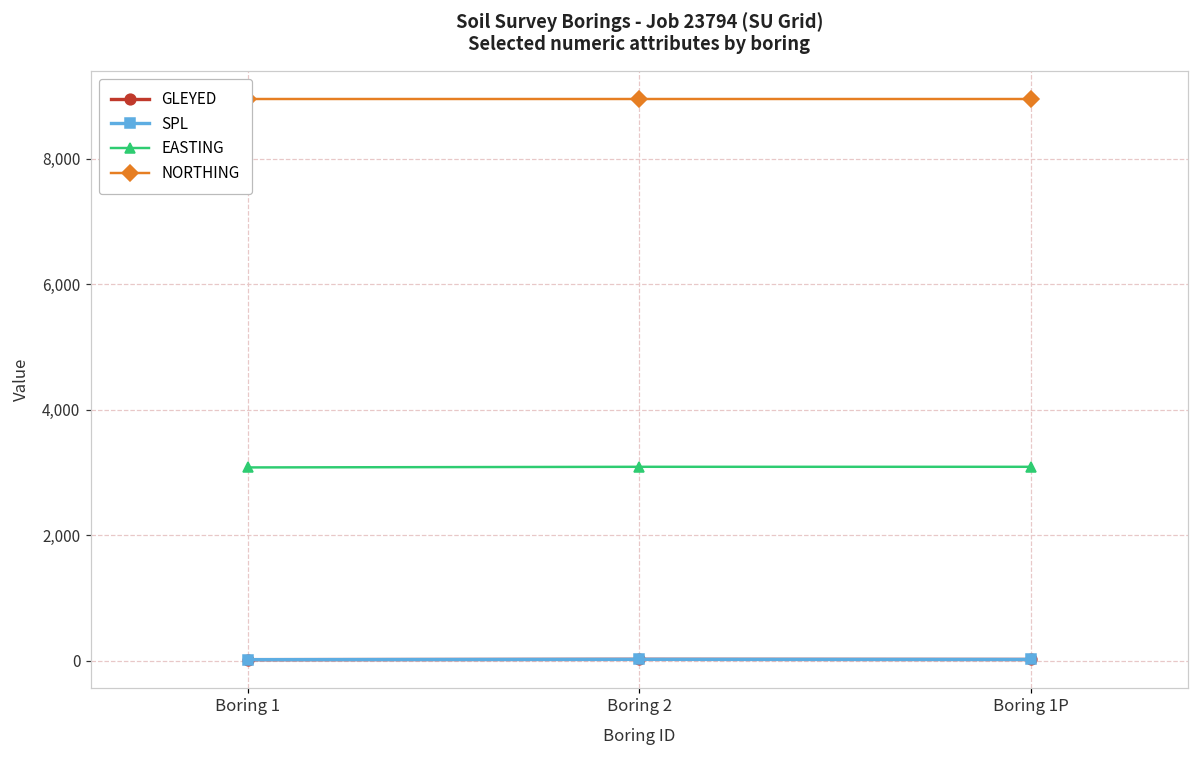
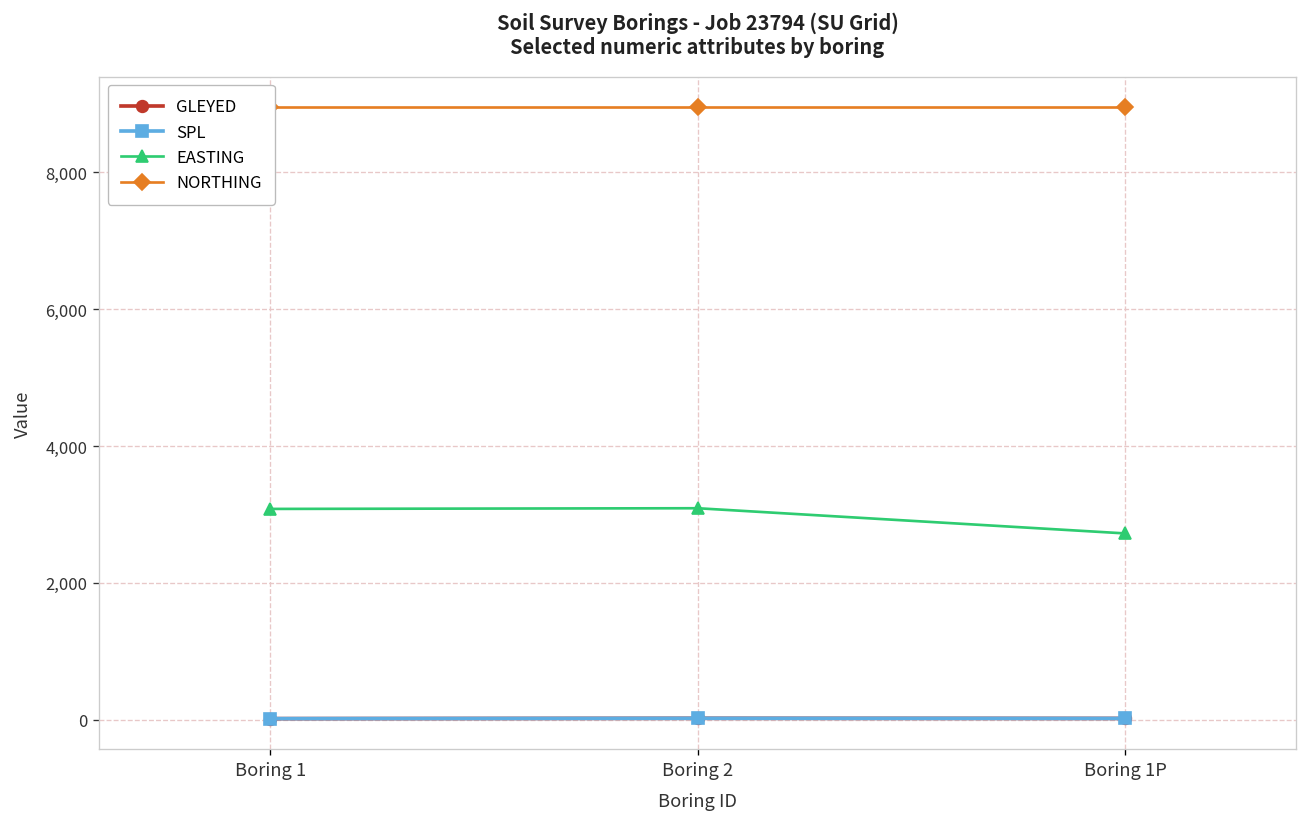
  {
    "SPL": {
      "Boring 1": "0",
      "Boring 2": "0",
      "Boring 1P": "0"
    },
    "EASTING": {
      "Boring 1": "3,100",
      "Boring 2": "3,100",
-     "Boring 1P": "3,100"
+     "Boring 1P": "2,700"
    },
    "NORTHING": {
      "Boring 2": "9,000",
      "Boring 1P": "9,000"
    }
  }
